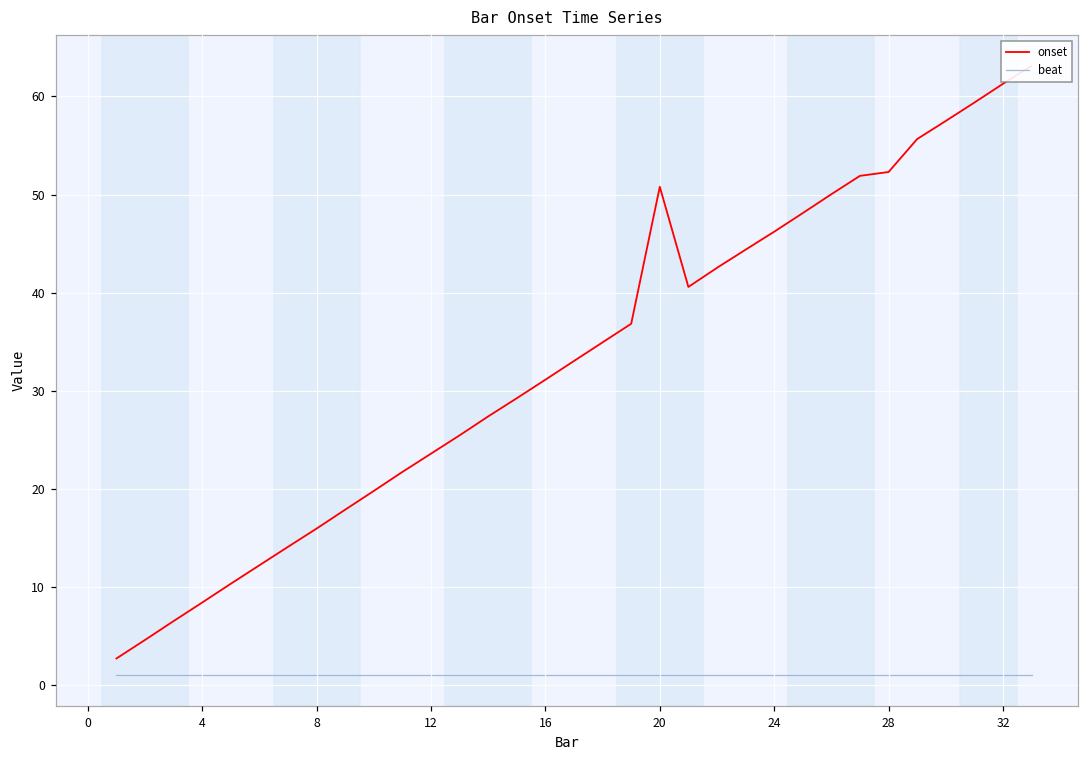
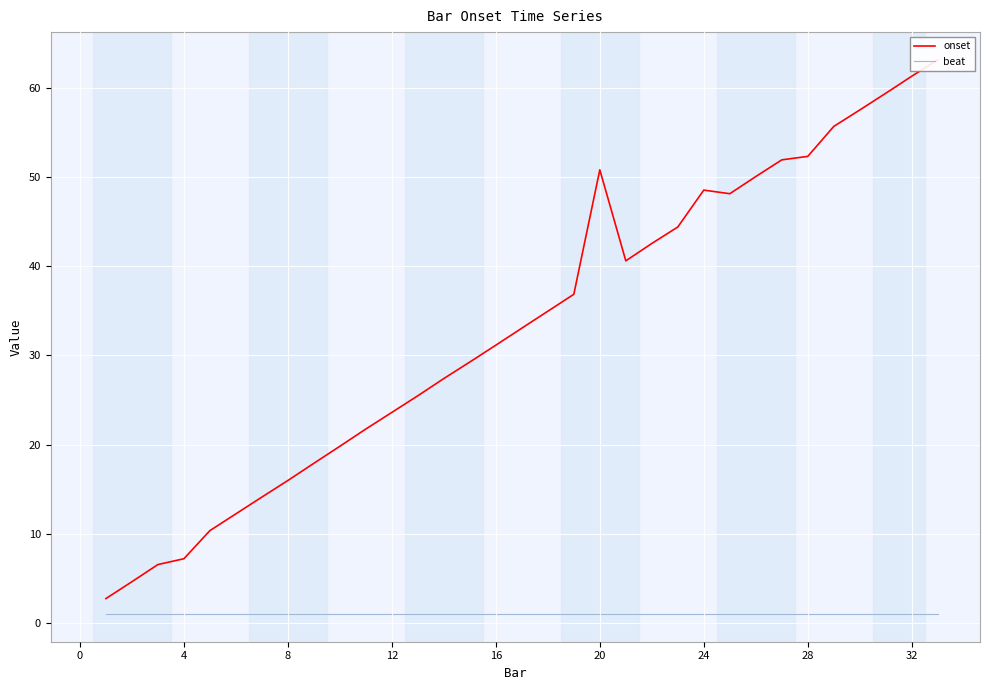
  {
    "onset": {
-     "4": 8,
+     "4": 7,
      "8": 16,
      "12": 24,
      "16": 31,
      "20": 51,
-     "24": 46,
+     "24": 49,
      "28": 52,
      "32": 61
    },
    "beat": {
      "4": 1,
      "8": 1,
      "12": 1,
      "16": 1,
      "20": 1,
      "24": 1,
      "28": 1,
      "32": 1
    }
  }
